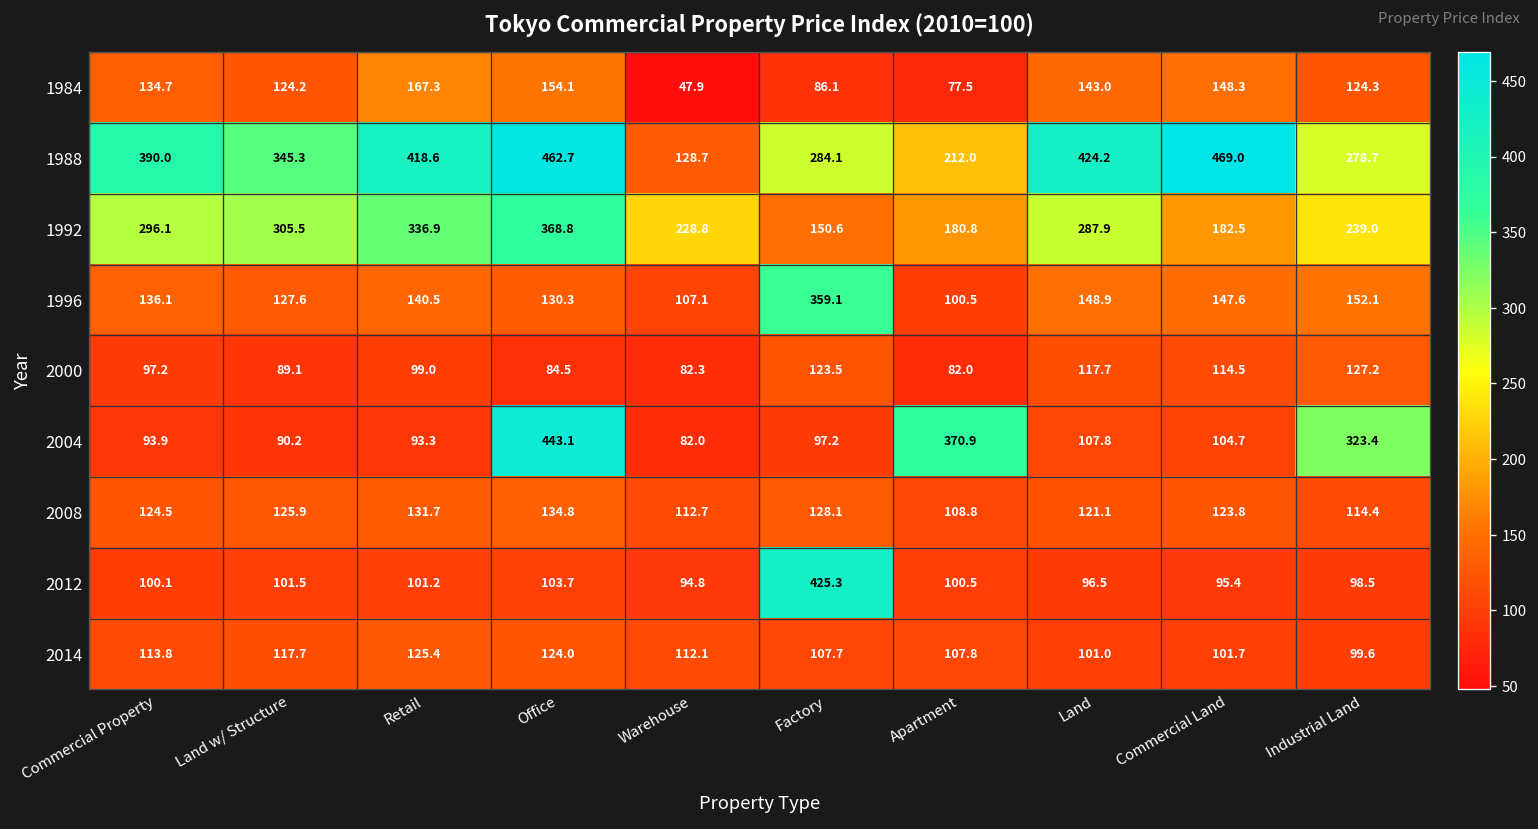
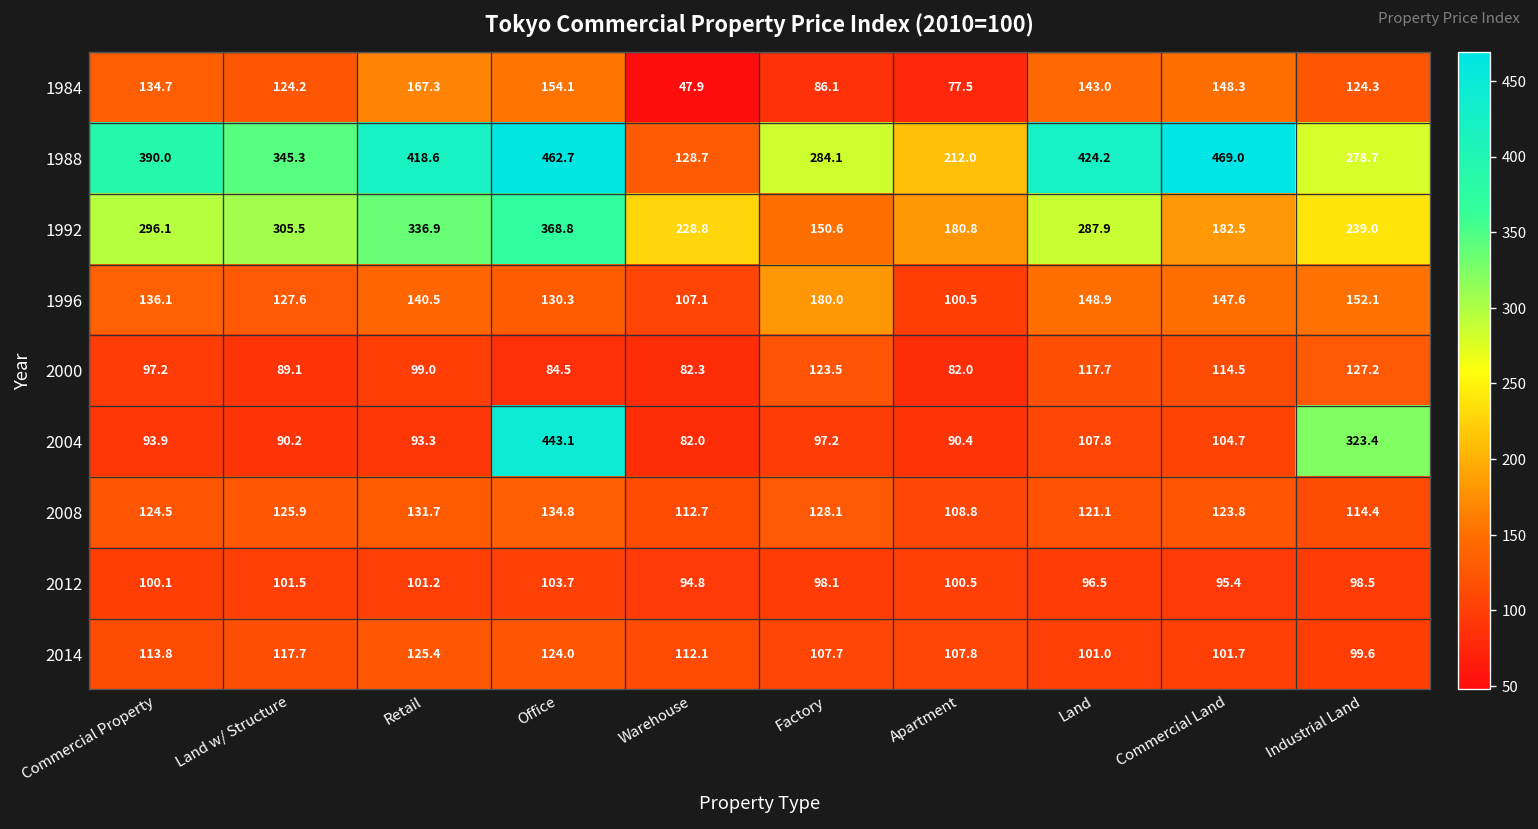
  {
    "1984": {
      "Commercial Property": 134.7,
      "Land w/ Structure": 124.2,
      "Retail": 167.3,
      "Office": 154.1,
      "Warehouse": 47.9,
      "Factory": 86.1,
      "Apartment": 77.5,
      "Land": 143.0,
      "Commercial Land": 148.3,
      "Industrial Land": 124.3
    },
    "1988": {
      "Commercial Property": 390.0,
      "Land w/ Structure": 345.3,
      "Retail": 418.6,
      "Office": 462.7,
      "Warehouse": 128.7,
      "Factory": 284.1,
      "Apartment": 212.0,
      "Land": 424.2,
      "Commercial Land": 469.0,
      "Industrial Land": 278.7
    },
    "1992": {
      "Commercial Property": 296.1,
      "Land w/ Structure": 305.5,
      "Retail": 336.9,
      "Office": 368.8,
      "Warehouse": 228.8,
      "Factory": 150.6,
      "Apartment": 180.8,
      "Land": 287.9,
      "Commercial Land": 182.5,
      "Industrial Land": 239.0
    },
    "1996": {
      "Commercial Property": 136.1,
      "Land w/ Structure": 127.6,
      "Retail": 140.5,
      "Office": 130.3,
      "Warehouse": 107.1,
-     "Factory": 359.1,
+     "Factory": 180.0,
      "Apartment": 100.5,
      "Land": 148.9,
      "Commercial Land": 147.6,
      "Industrial Land": 152.1
    },
    "2000": {
      "Commercial Property": 97.2,
      "Land w/ Structure": 89.1,
      "Retail": 99.0,
      "Office": 84.5,
      "Warehouse": 82.3,
      "Factory": 123.5,
      "Apartment": 82.0,
      "Land": 117.7,
      "Commercial Land": 114.5,
      "Industrial Land": 127.2
    },
    "2004": {
      "Commercial Property": 93.9,
      "Land w/ Structure": 90.2,
      "Retail": 93.3,
      "Office": 443.1,
      "Warehouse": 82.0,
      "Factory": 97.2,
-     "Apartment": 370.9,
+     "Apartment": 90.4,
      "Land": 107.8,
      "Commercial Land": 104.7,
      "Industrial Land": 323.4
    },
    "2008": {
      "Commercial Property": 124.5,
      "Land w/ Structure": 125.9,
      "Retail": 131.7,
      "Office": 134.8,
      "Warehouse": 112.7,
      "Factory": 128.1,
      "Apartment": 108.8,
      "Land": 121.1,
      "Commercial Land": 123.8,
      "Industrial Land": 114.4
    },
    "2012": {
      "Commercial Property": 100.1,
      "Land w/ Structure": 101.5,
      "Retail": 101.2,
      "Office": 103.7,
      "Warehouse": 94.8,
-     "Factory": 425.3,
+     "Factory": 98.1,
      "Apartment": 100.5,
      "Land": 96.5,
      "Commercial Land": 95.4,
      "Industrial Land": 98.5
    },
    "2014": {
      "Commercial Property": 113.8,
      "Land w/ Structure": 117.7,
      "Retail": 125.4,
      "Office": 124.0,
      "Warehouse": 112.1,
      "Factory": 107.7,
      "Apartment": 107.8,
      "Land": 101.0,
      "Commercial Land": 101.7,
      "Industrial Land": 99.6
    }
  }
